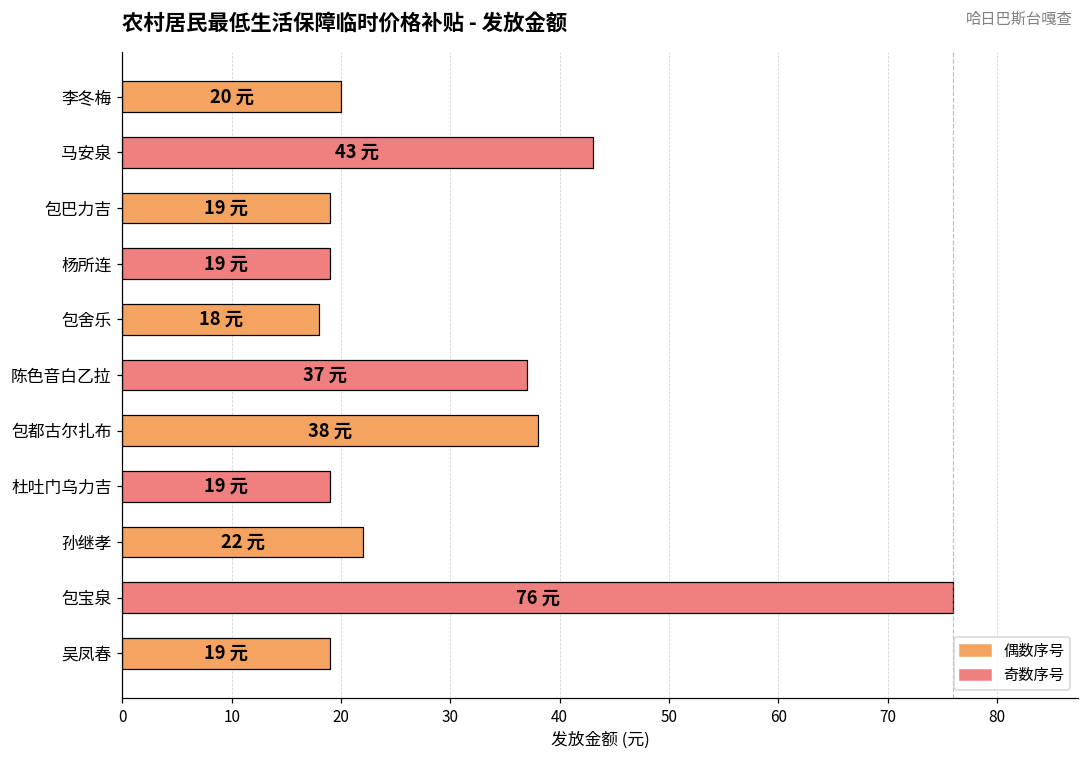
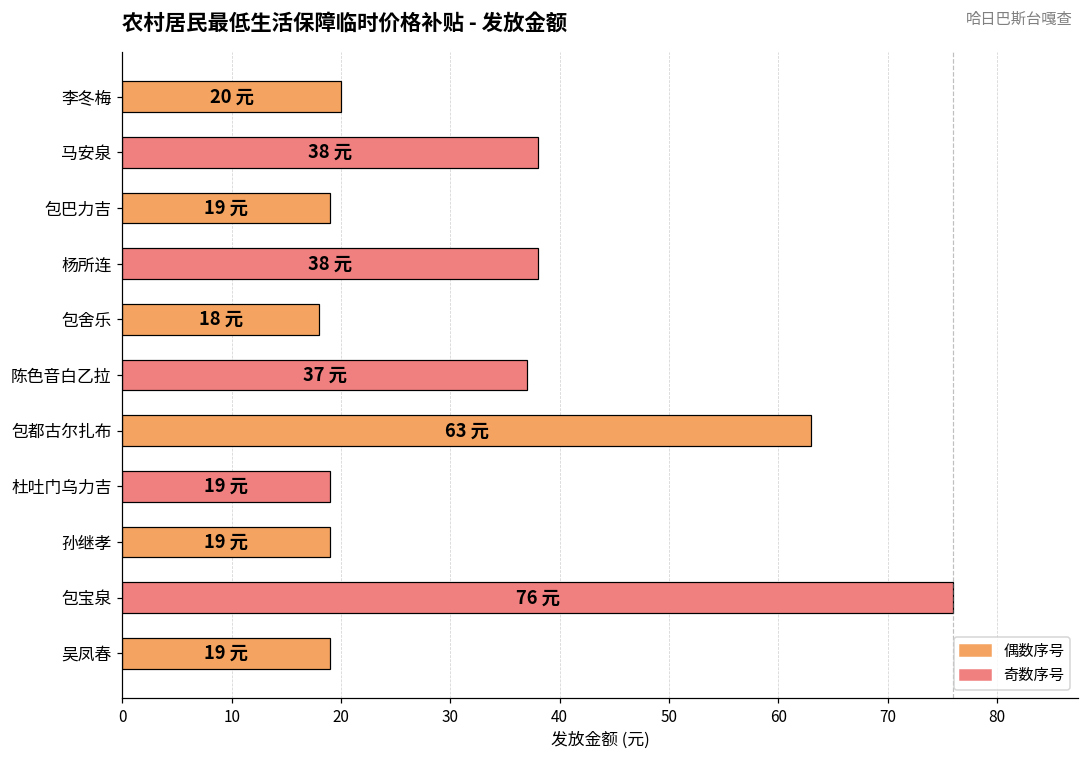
  {
    "李冬梅": 20,
-   "马安泉": 43,
+   "马安泉": 38,
    "包巴力吉": 19,
-   "杨所连": 19,
+   "杨所连": 38,
    "包舍乐": 18,
    "陈色音白乙拉": 37,
-   "包都古尔扎布": 38,
+   "包都古尔扎布": 63,
    "杜吐门乌力吉": 19,
-   "孙继孝": 22,
+   "孙继孝": 19,
    "包宝泉": 76,
    "吴凤春": 19
  }
